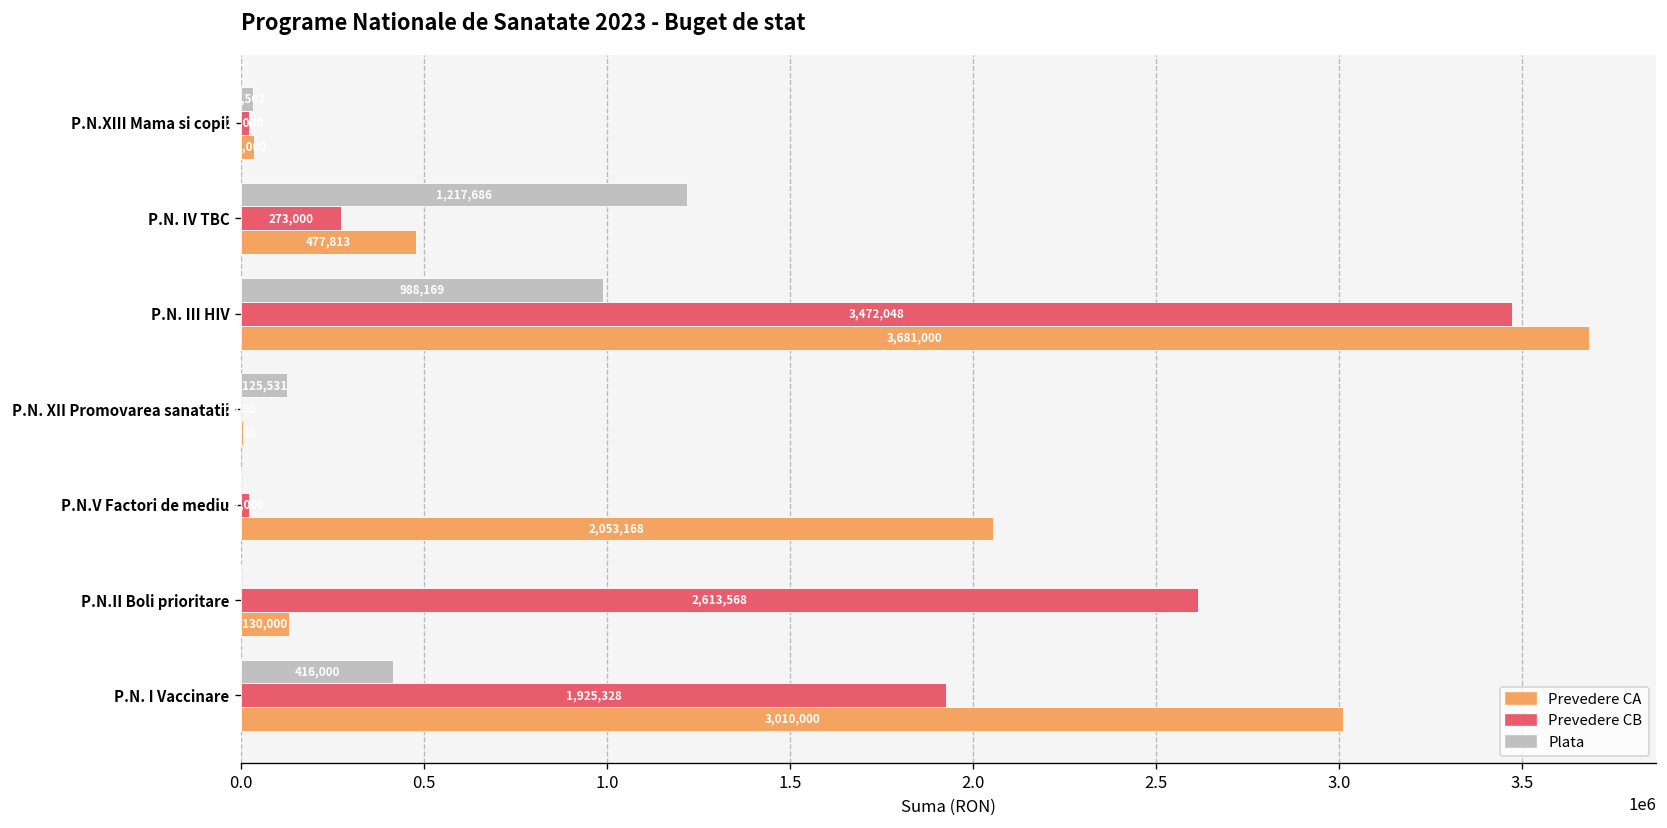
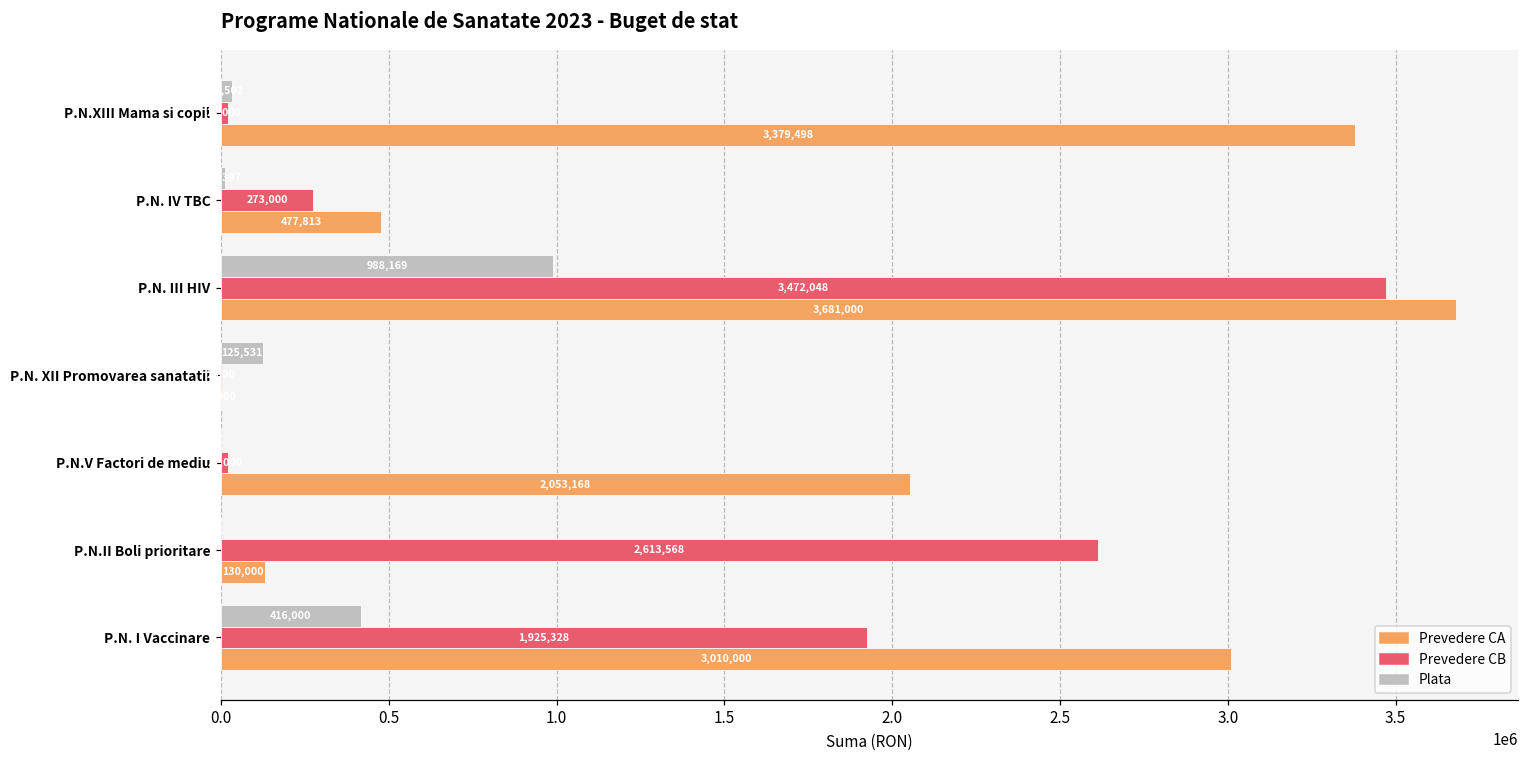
  {
    "Prevedere CA": {
-     "P.N.XIII Mama si copil": "40000"
+     "P.N.XIII Mama si copil": "3380000"
    },
    "Prevedere CB": {
      "P.N. IV TBC": "273,000",
      "P.N. III HIV": "3,472,048",
      "P.N.II Boli prioritare": "2,613,568",
      "P.N. I Vaccinare": "1,925,328"
    },
    "Plata": {
      "P.N.XIII Mama si copil": "30000",
-     "P.N. IV TBC": "1220000",
+     "P.N. IV TBC": "10000",
      "P.N.V Factori de mediu": "0",
      "P.N.II Boli prioritare": "0"
    }
  }
